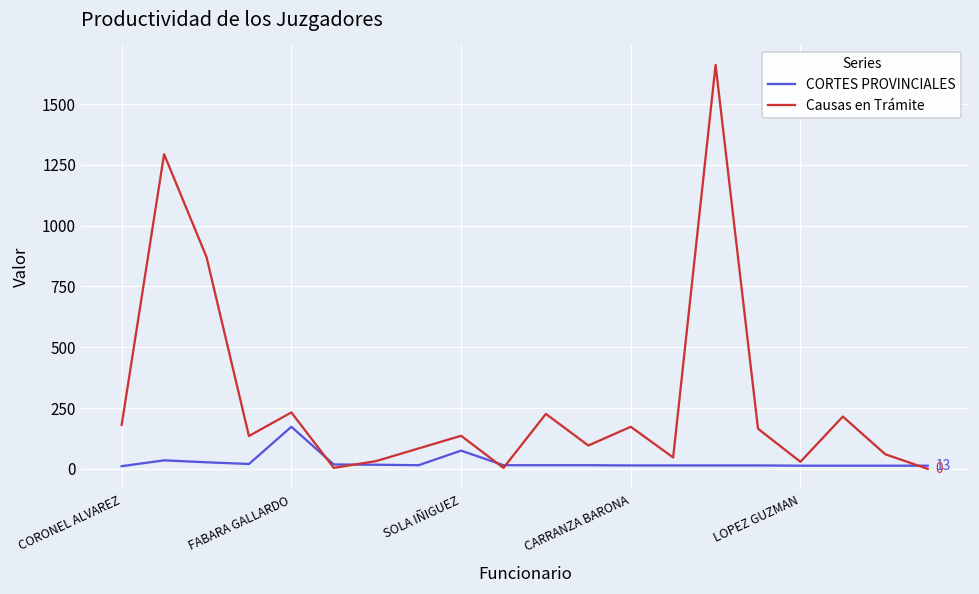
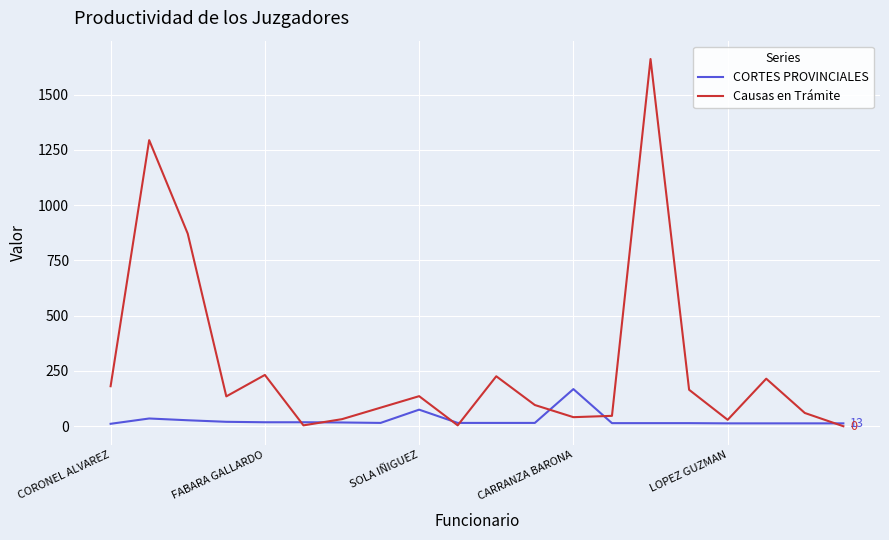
  {
    "CORTES PROVINCIALES": {
      "CORONEL ALVAREZ": 10,
-     "FABARA GALLARDO": 170,
+     "FABARA GALLARDO": 20,
      "SOLA IÑIGUEZ": 80,
-     "CARRANZA BARONA": 10,
+     "CARRANZA BARONA": 170,
      "LOPEZ GUZMAN": 10
    },
    "Causas en Trámite": {
      "CORONEL ALVAREZ": 180,
      "FABARA GALLARDO": 230,
      "SOLA IÑIGUEZ": 140,
-     "CARRANZA BARONA": 170,
+     "CARRANZA BARONA": 40,
      "LOPEZ GUZMAN": 30
    }
  }
